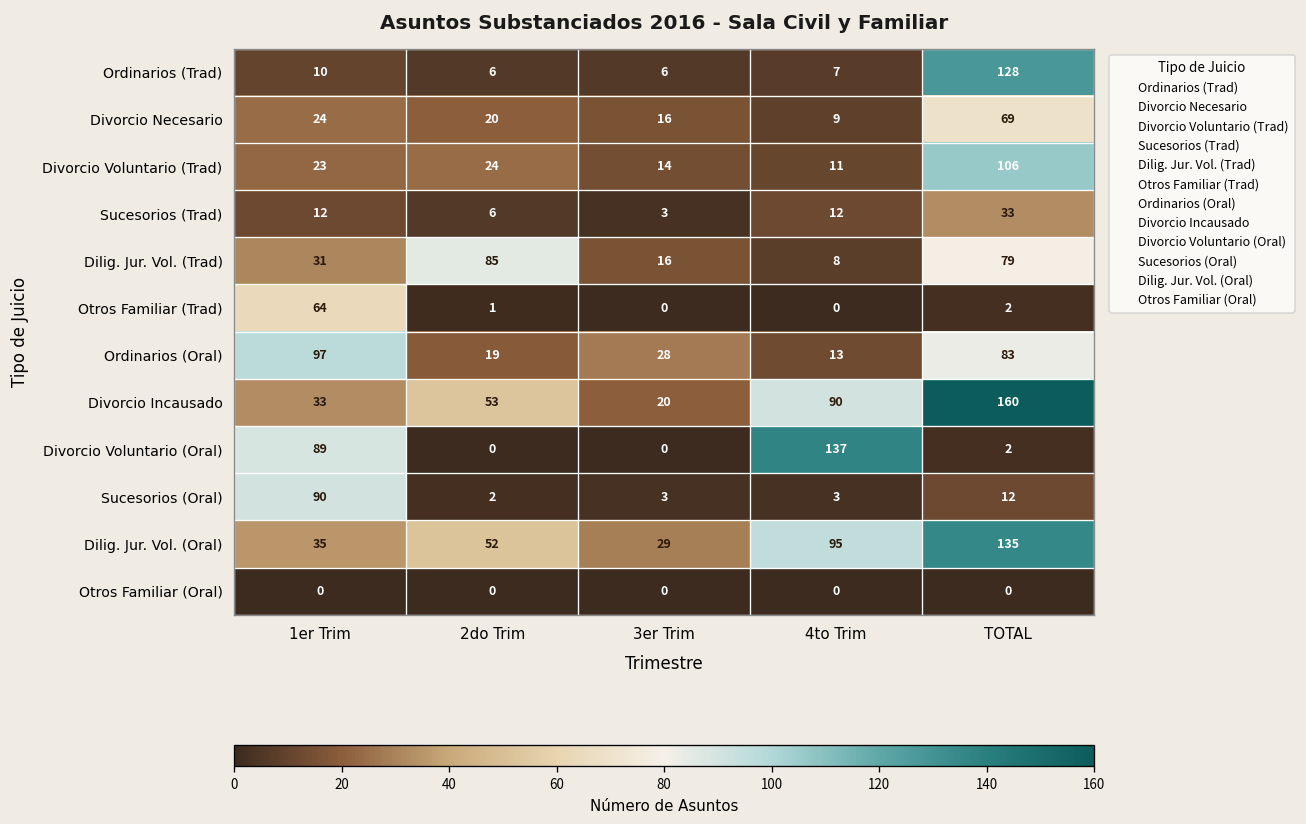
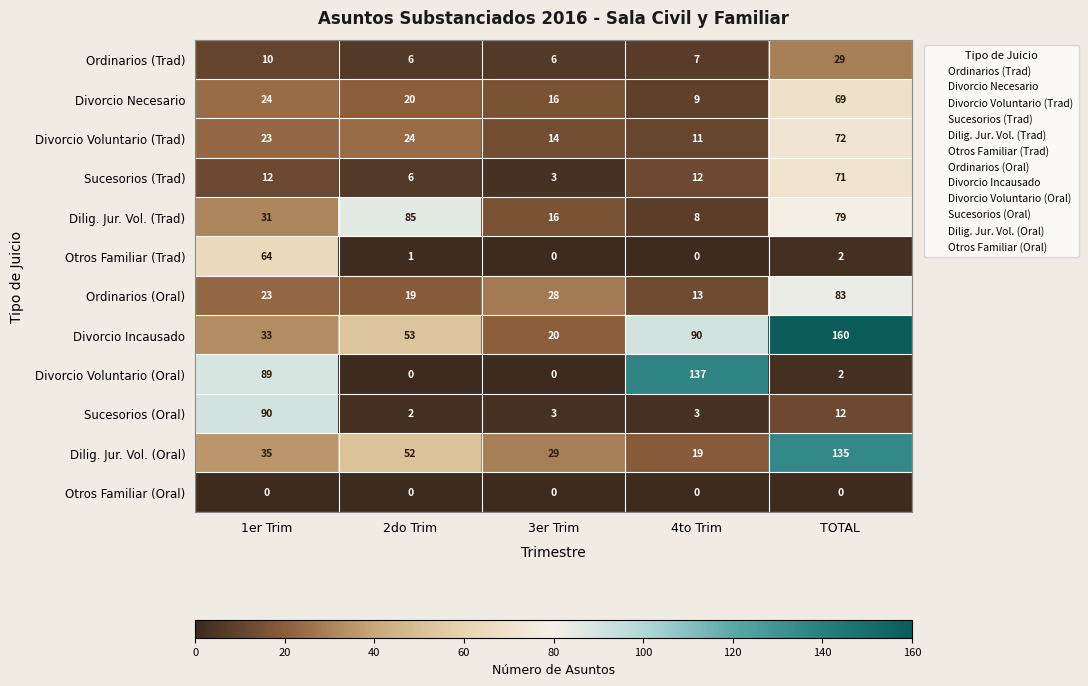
  {
    "Ordinarios (Trad)": {
      "1er Trim": 10,
      "2do Trim": 6,
      "3er Trim": 6,
      "4to Trim": 7,
-     "TOTAL": 128
+     "TOTAL": 29
    },
    "Divorcio Necesario": {
      "1er Trim": 24,
      "2do Trim": 20,
      "3er Trim": 16,
      "4to Trim": 9,
      "TOTAL": 69
    },
    "Divorcio Voluntario (Trad)": {
      "1er Trim": 23,
      "2do Trim": 24,
      "3er Trim": 14,
      "4to Trim": 11,
-     "TOTAL": 106
+     "TOTAL": 72
    },
    "Sucesorios (Trad)": {
      "1er Trim": 12,
      "2do Trim": 6,
      "3er Trim": 3,
      "4to Trim": 12,
-     "TOTAL": 33
+     "TOTAL": 71
    },
    "Dilig. Jur. Vol. (Trad)": {
      "1er Trim": 31,
      "2do Trim": 85,
      "3er Trim": 16,
      "4to Trim": 8,
      "TOTAL": 79
    },
    "Otros Familiar (Trad)": {
      "1er Trim": 64,
      "2do Trim": 1,
      "3er Trim": 0,
      "4to Trim": 0,
      "TOTAL": 2
    },
    "Ordinarios (Oral)": {
-     "1er Trim": 97,
+     "1er Trim": 23,
      "2do Trim": 19,
      "3er Trim": 28,
      "4to Trim": 13,
      "TOTAL": 83
    },
    "Divorcio Incausado": {
      "1er Trim": 33,
      "2do Trim": 53,
      "3er Trim": 20,
      "4to Trim": 90,
      "TOTAL": 160
    },
    "Divorcio Voluntario (Oral)": {
      "1er Trim": 89,
      "2do Trim": 0,
      "3er Trim": 0,
      "4to Trim": 137,
      "TOTAL": 2
    },
    "Sucesorios (Oral)": {
      "1er Trim": 90,
      "2do Trim": 2,
      "3er Trim": 3,
      "4to Trim": 3,
      "TOTAL": 12
    },
    "Dilig. Jur. Vol. (Oral)": {
      "1er Trim": 35,
      "2do Trim": 52,
      "3er Trim": 29,
-     "4to Trim": 95,
+     "4to Trim": 19,
      "TOTAL": 135
    },
    "Otros Familiar (Oral)": {
      "1er Trim": 0,
      "2do Trim": 0,
      "3er Trim": 0,
      "4to Trim": 0,
      "TOTAL": 0
    }
  }
